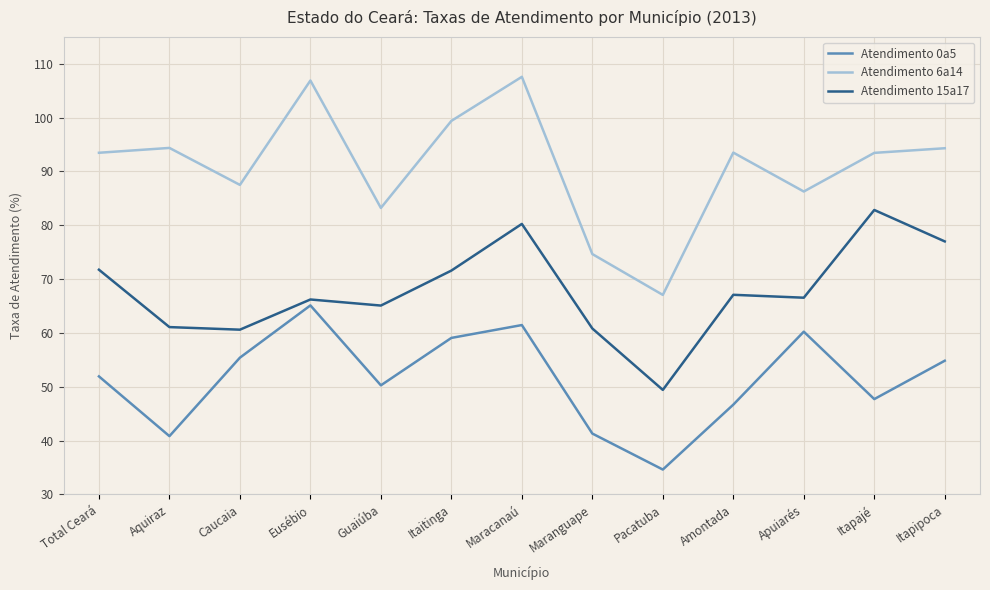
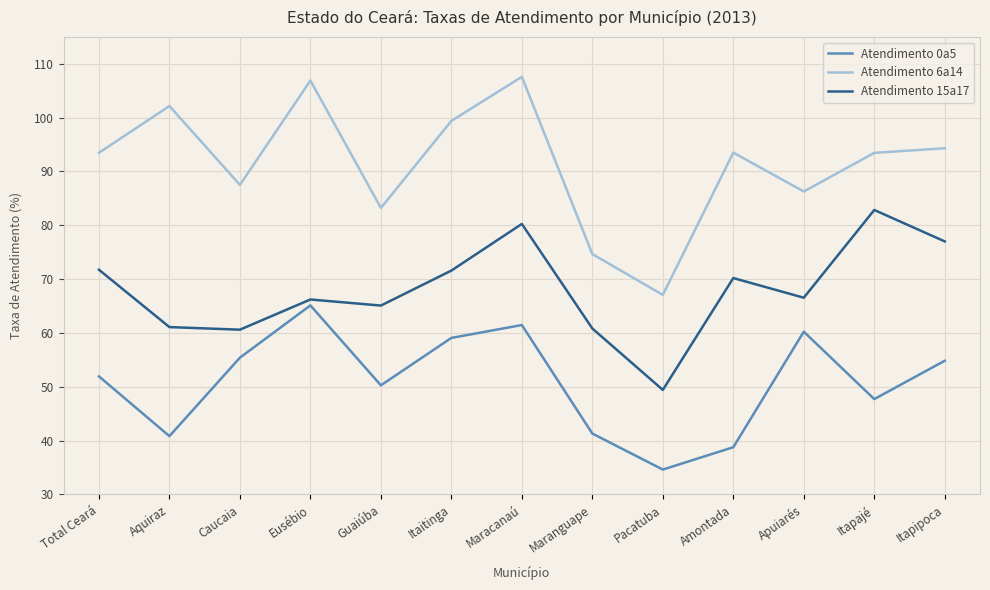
  {
    "Atendimento 0a5": {
      "Total Ceará": 52,
      "Aquiraz": 41,
      "Caucaia": 55,
      "Eusébio": 65,
      "Guaiúba": 50,
      "Itaitinga": 59,
      "Maracanaú": 61,
      "Maranguape": 41,
      "Pacatuba": 35,
-     "Amontada": 47,
+     "Amontada": 39,
      "Apuiarés": 60,
      "Itapajé": 48,
      "Itapipoca": 55
    },
    "Atendimento 6a14": {
      "Total Ceará": 93,
-     "Aquiraz": 94,
+     "Aquiraz": 102,
      "Caucaia": 88,
      "Eusébio": 107,
      "Guaiúba": 83,
      "Itaitinga": 99,
      "Maracanaú": 108,
      "Maranguape": 75,
      "Pacatuba": 67,
      "Amontada": 94,
      "Apuiarés": 86,
      "Itapajé": 93,
      "Itapipoca": 94
    },
    "Atendimento 15a17": {
      "Total Ceará": 72,
      "Aquiraz": 61,
      "Caucaia": 61,
      "Eusébio": 66,
      "Guaiúba": 65,
      "Itaitinga": 72,
      "Maracanaú": 80,
      "Maranguape": 61,
      "Pacatuba": 49,
-     "Amontada": 67,
+     "Amontada": 70,
      "Apuiarés": 67,
      "Itapajé": 83,
      "Itapipoca": 77
    }
  }
